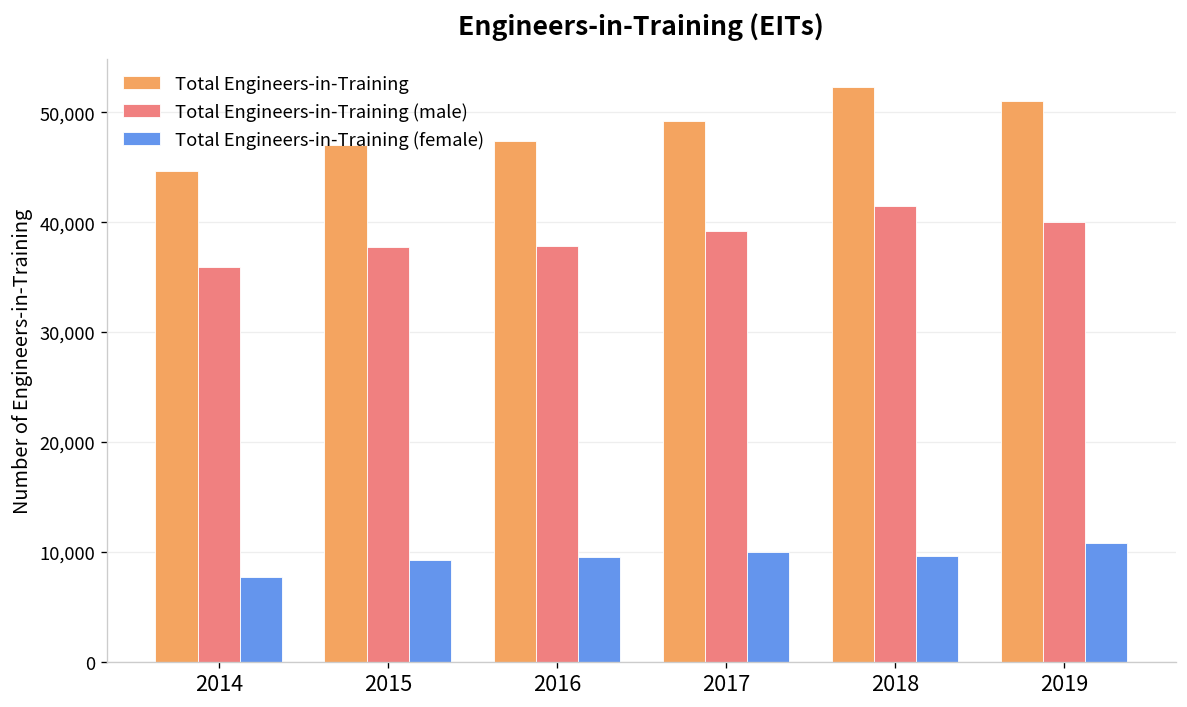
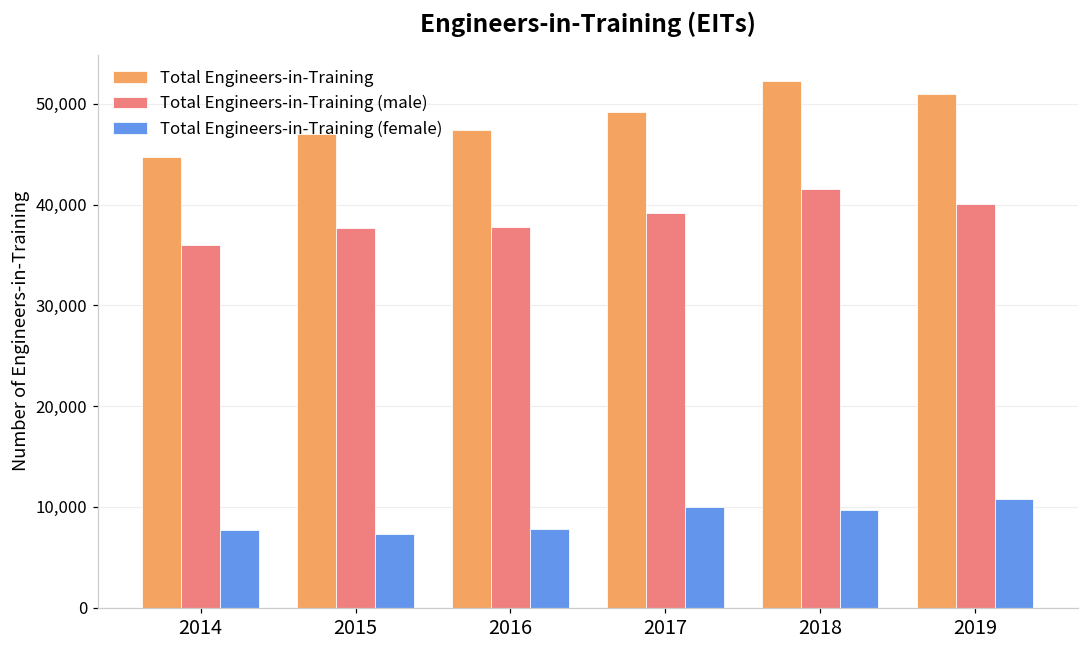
  {
    "Total Engineers-in-Training (female)": {
      "2014": "8,000",
-     "2015": "9,000",
-     "2016": "10,000",
+     "2015": "7,000",
+     "2016": "8,000",
      "2017": "10,000",
      "2018": "10,000",
      "2019": "11,000"
    }
  }
